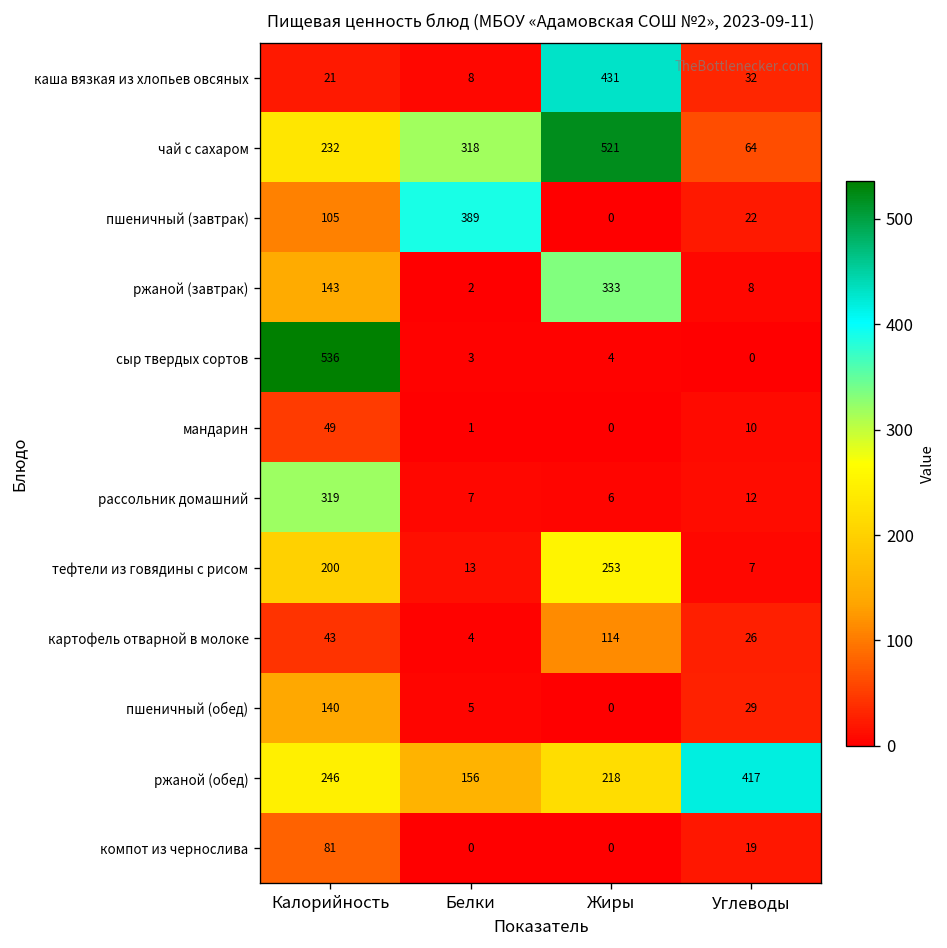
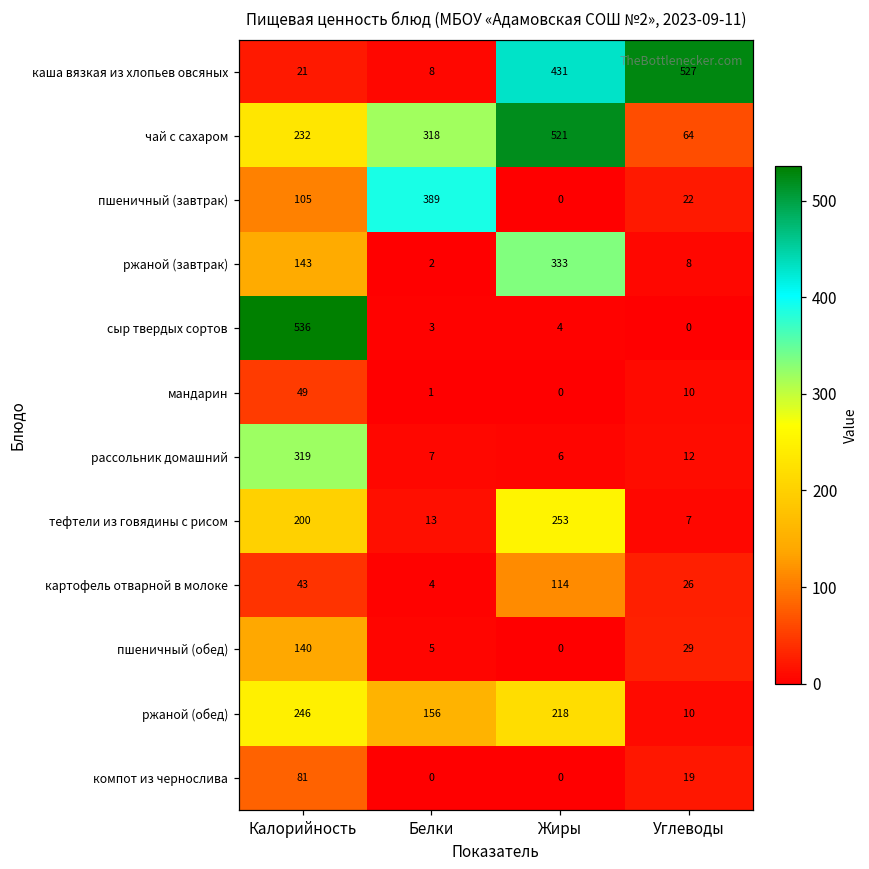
  {
    "каша вязкая из хлопьев овсяных": {
      "Калорийность": 21,
      "Белки": 8,
      "Жиры": 431,
-     "Углеводы": 32
+     "Углеводы": 527
    },
    "чай с сахаром": {
      "Калорийность": 232,
      "Белки": 318,
      "Жиры": 521,
      "Углеводы": 64
    },
    "пшеничный (завтрак)": {
      "Калорийность": 105,
      "Белки": 389,
      "Жиры": 0,
      "Углеводы": 22
    },
    "ржаной (завтрак)": {
      "Калорийность": 143,
      "Белки": 2,
      "Жиры": 333,
      "Углеводы": 8
    },
    "сыр твердых сортов": {
      "Калорийность": 536,
      "Белки": 3,
      "Жиры": 4,
      "Углеводы": 0
    },
    "мандарин": {
      "Калорийность": 49,
      "Белки": 1,
      "Жиры": 0,
      "Углеводы": 10
    },
    "рассольник домашний": {
      "Калорийность": 319,
      "Белки": 7,
      "Жиры": 6,
      "Углеводы": 12
    },
    "тефтели из говядины с рисом": {
      "Калорийность": 200,
      "Белки": 13,
      "Жиры": 253,
      "Углеводы": 7
    },
    "картофель отварной в молоке": {
      "Калорийность": 43,
      "Белки": 4,
      "Жиры": 114,
      "Углеводы": 26
    },
    "пшеничный (обед)": {
      "Калорийность": 140,
      "Белки": 5,
      "Жиры": 0,
      "Углеводы": 29
    },
    "ржаной (обед)": {
      "Калорийность": 246,
      "Белки": 156,
      "Жиры": 218,
-     "Углеводы": 417
+     "Углеводы": 10
    },
    "компот из чернослива": {
      "Калорийность": 81,
      "Белки": 0,
      "Жиры": 0,
      "Углеводы": 19
    }
  }
